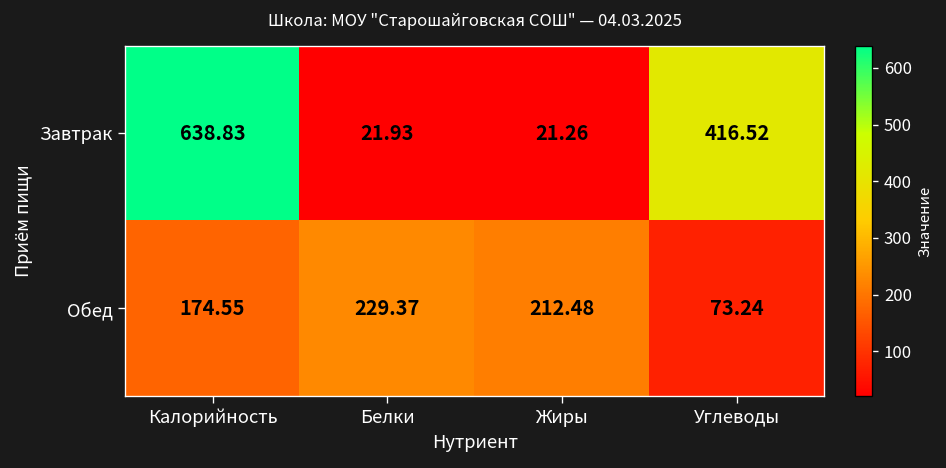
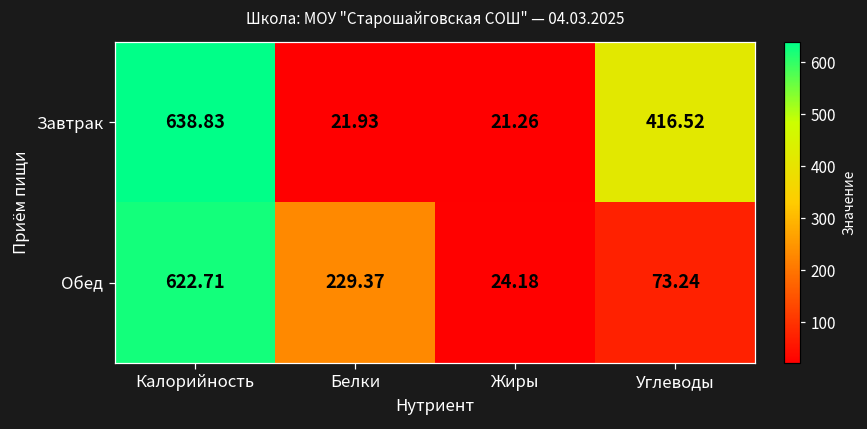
  {
    "Завтрак": {
      "Калорийность": 638.83,
      "Белки": 21.93,
      "Жиры": 21.26,
      "Углеводы": 416.52
    },
    "Обед": {
-     "Калорийность": 174.55,
+     "Калорийность": 622.71,
      "Белки": 229.37,
-     "Жиры": 212.48,
+     "Жиры": 24.18,
      "Углеводы": 73.24
    }
  }
